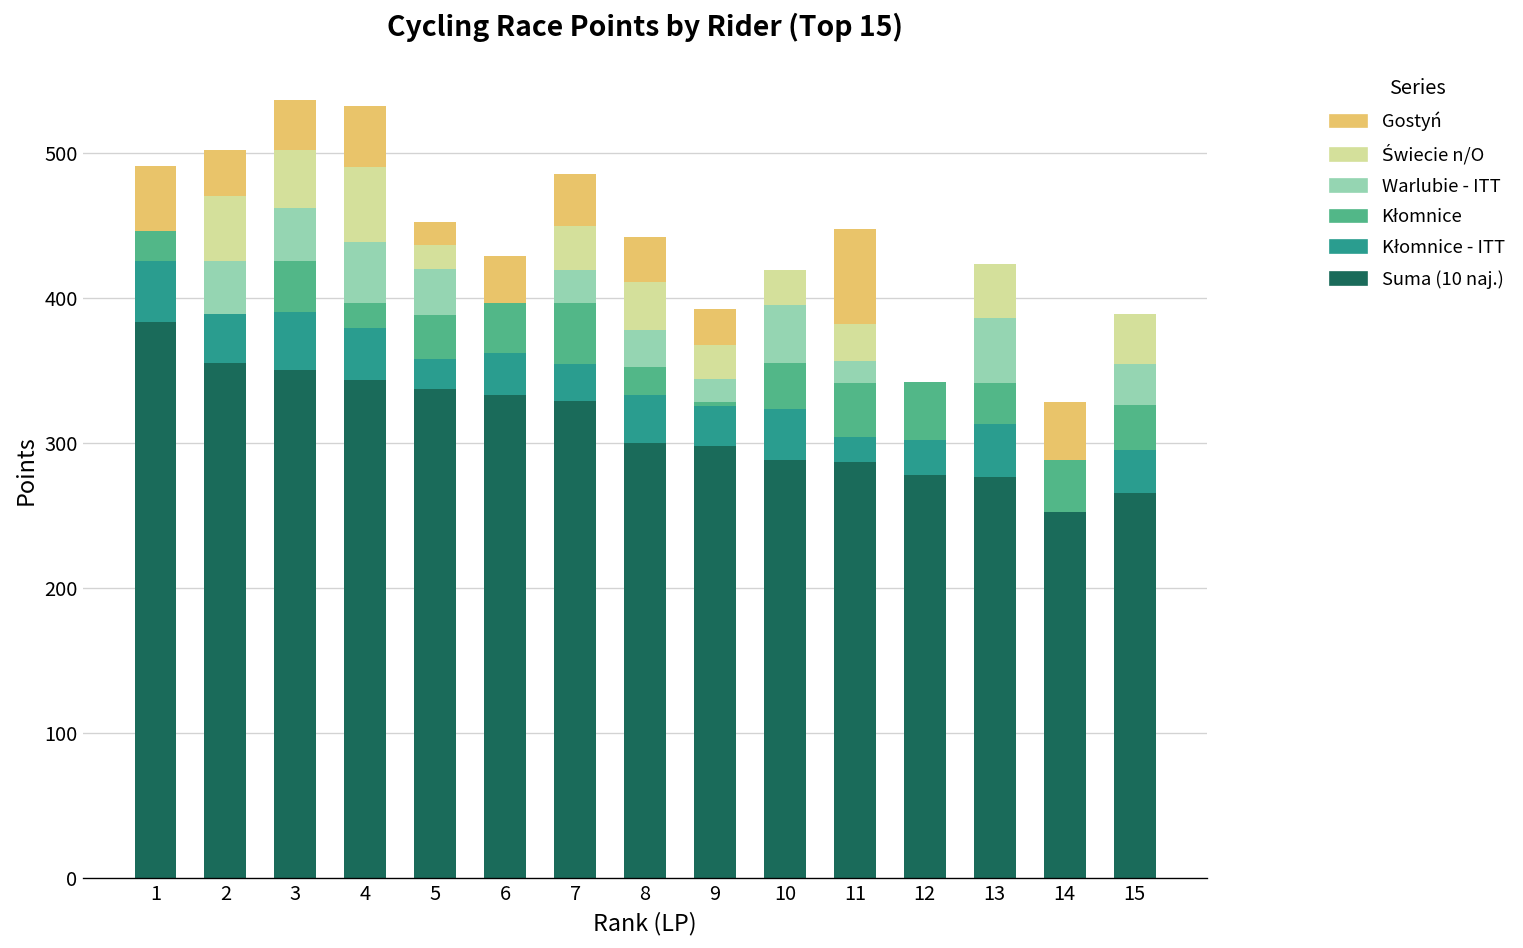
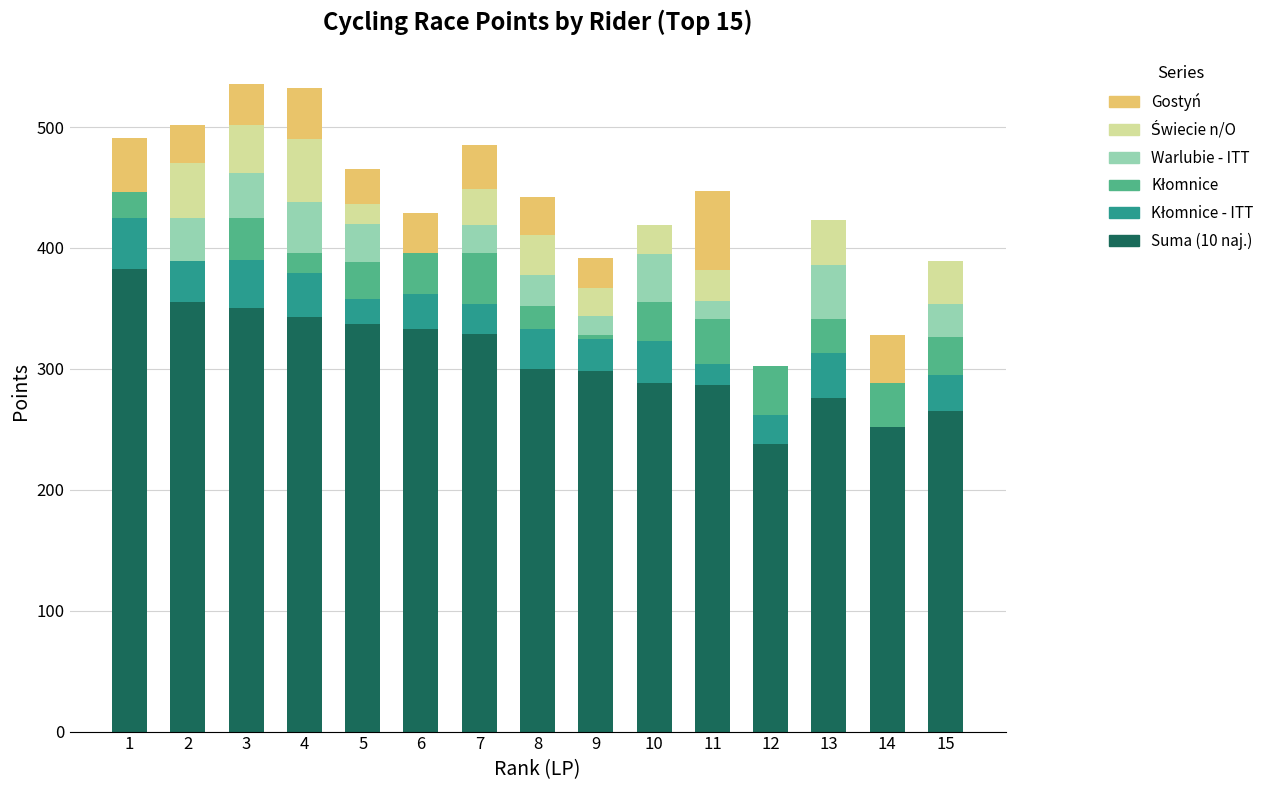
  {
    "Suma (10 naj.)": {
      "1": 383,
      "2": 355,
      "3": 350,
      "4": 343,
      "5": 337,
      "6": 333,
      "7": 329,
      "8": 300,
      "9": 298,
      "10": 288,
      "11": 287,
-     "12": 278,
+     "12": 238,
      "13": 276,
      "14": 252,
      "15": 265
    },
    "Warlubie - ITT": {
      "1": 0,
      "2": 36,
      "3": 37,
      "4": 42,
      "5": 32,
      "6": 0,
      "7": 23,
      "8": 26,
      "9": 16,
      "10": 40,
      "11": 15,
      "12": 0,
      "13": 45,
      "14": 0,
      "15": 28
    },
    "Świecie n/O": {
      "1": 0,
      "2": 45,
      "3": 40,
      "4": 52,
      "5": 16,
      "6": 0,
      "7": 30,
      "8": 33,
      "9": 23,
      "10": 24,
      "11": 26,
      "12": 0,
      "13": 37,
      "14": 0,
      "15": 35
    },
    "Gostyń": {
      "1": 45,
      "2": 32,
      "3": 34,
      "4": 42,
-     "5": 16,
+     "5": 29,
      "6": 33,
      "7": 36,
      "8": 31,
      "9": 25,
      "10": 0,
      "11": 65,
      "12": 0,
      "13": 0,
      "14": 40,
      "15": 0
    }
  }
